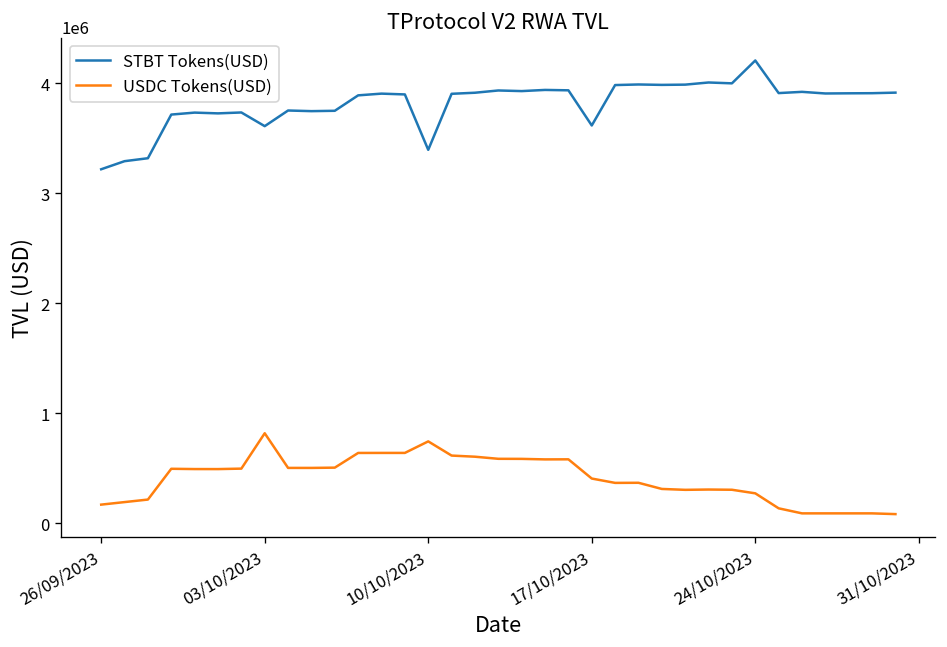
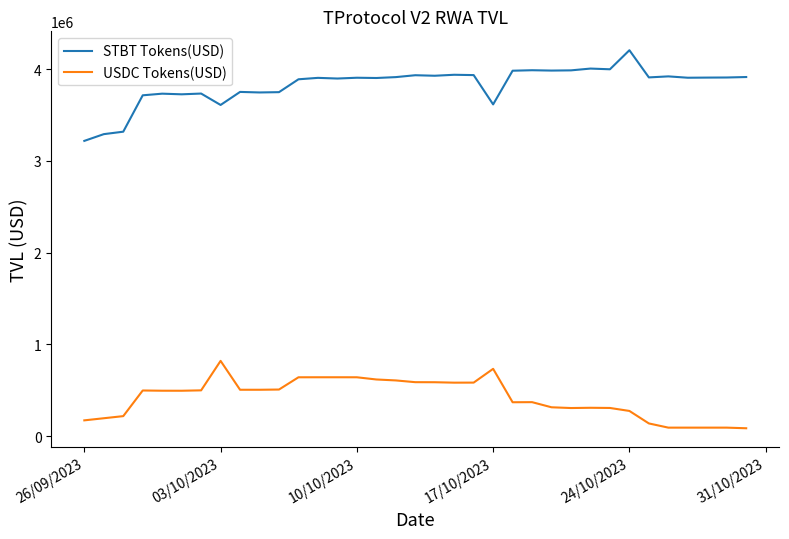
  {
    "STBT Tokens(USD)": {
      "26/09/2023": 3200000,
      "03/10/2023": 3600000,
-     "10/10/2023": 3400000,
+     "10/10/2023": 3900000,
      "17/10/2023": 3600000,
      "24/10/2023": 4200000
    },
    "USDC Tokens(USD)": {
      "26/09/2023": 200000,
      "03/10/2023": 800000,
-     "10/10/2023": 700000,
-     "17/10/2023": 400000,
+     "10/10/2023": 600000,
+     "17/10/2023": 700000,
      "24/10/2023": 300000
    }
  }
